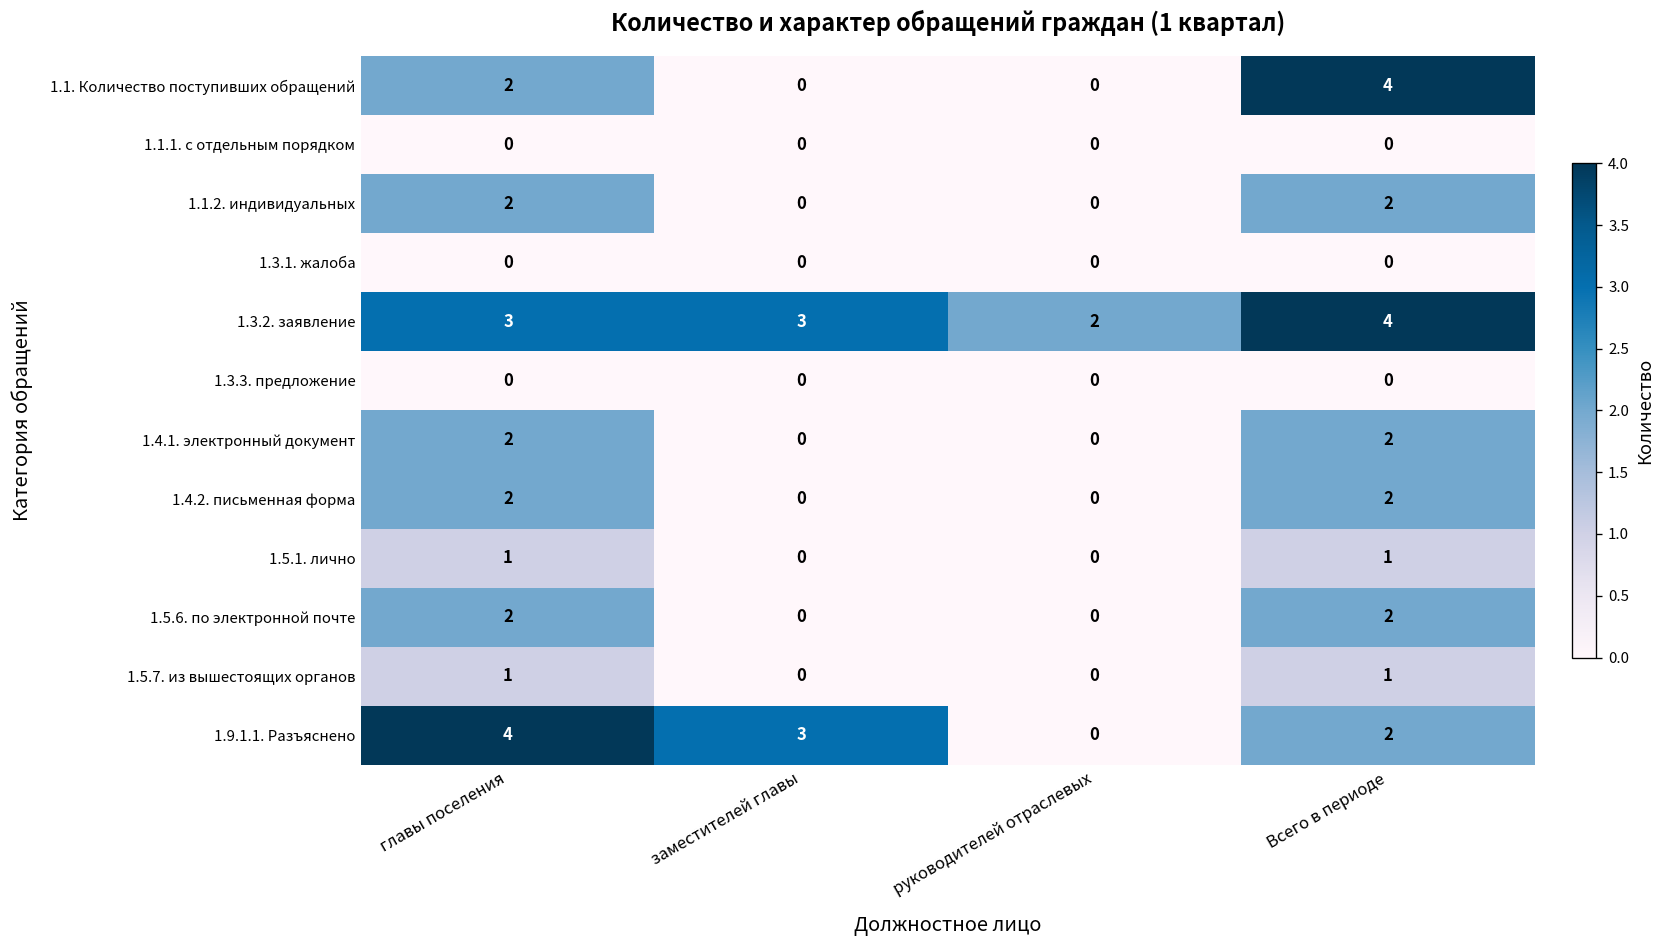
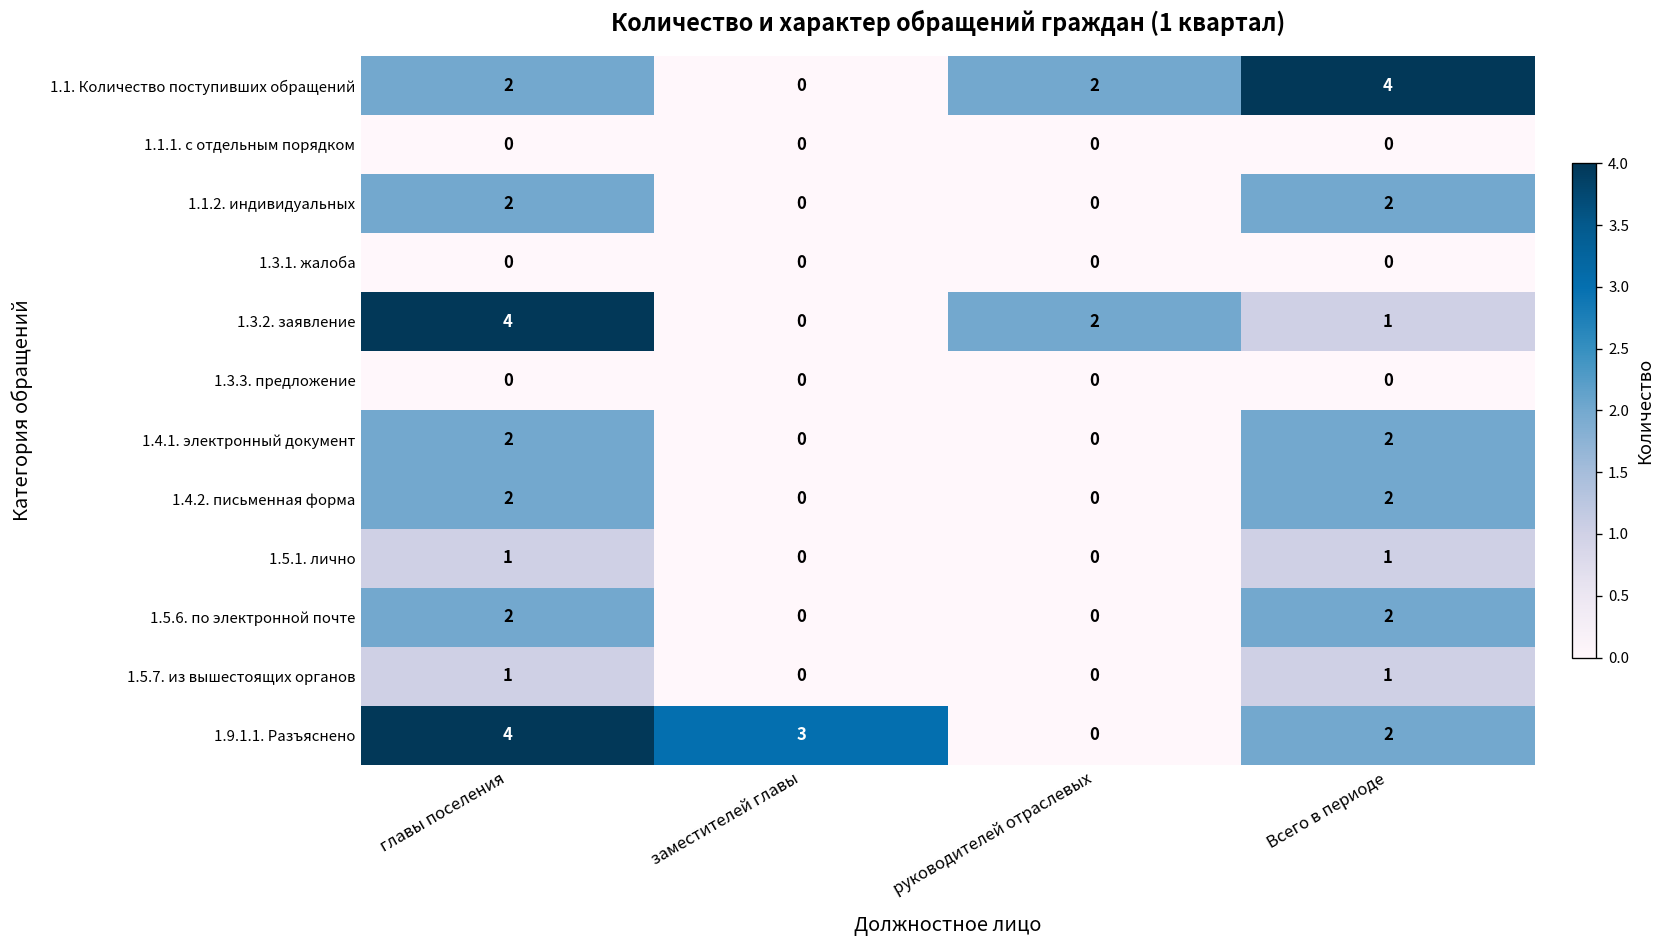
  {
    "1.1. Количество поступивших обращений": {
      "главы поселения": 2,
      "заместителей главы": 0,
-     "руководителей отраслевых": 0,
+     "руководителей отраслевых": 2,
      "Всего в периоде": 4
    },
    "1.1.1. с отдельным порядком": {
      "главы поселения": 0,
      "заместителей главы": 0,
      "руководителей отраслевых": 0,
      "Всего в периоде": 0
    },
    "1.1.2. индивидуальных": {
      "главы поселения": 2,
      "заместителей главы": 0,
      "руководителей отраслевых": 0,
      "Всего в периоде": 2
    },
    "1.3.1. жалоба": {
      "главы поселения": 0,
      "заместителей главы": 0,
      "руководителей отраслевых": 0,
      "Всего в периоде": 0
    },
    "1.3.2. заявление": {
-     "главы поселения": 3,
-     "заместителей главы": 3,
+     "главы поселения": 4,
+     "заместителей главы": 0,
      "руководителей отраслевых": 2,
-     "Всего в периоде": 4
+     "Всего в периоде": 1
    },
    "1.3.3. предложение": {
      "главы поселения": 0,
      "заместителей главы": 0,
      "руководителей отраслевых": 0,
      "Всего в периоде": 0
    },
    "1.4.1. электронный документ": {
      "главы поселения": 2,
      "заместителей главы": 0,
      "руководителей отраслевых": 0,
      "Всего в периоде": 2
    },
    "1.4.2. письменная форма": {
      "главы поселения": 2,
      "заместителей главы": 0,
      "руководителей отраслевых": 0,
      "Всего в периоде": 2
    },
    "1.5.1. лично": {
      "главы поселения": 1,
      "заместителей главы": 0,
      "руководителей отраслевых": 0,
      "Всего в периоде": 1
    },
    "1.5.6. по электронной почте": {
      "главы поселения": 2,
      "заместителей главы": 0,
      "руководителей отраслевых": 0,
      "Всего в периоде": 2
    },
    "1.5.7. из вышестоящих органов": {
      "главы поселения": 1,
      "заместителей главы": 0,
      "руководителей отраслевых": 0,
      "Всего в периоде": 1
    },
    "1.9.1.1. Разъяснено": {
      "главы поселения": 4,
      "заместителей главы": 3,
      "руководителей отраслевых": 0,
      "Всего в периоде": 2
    }
  }
